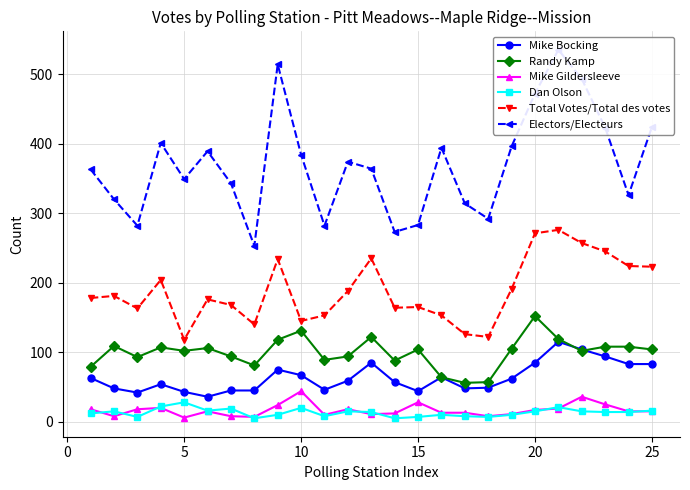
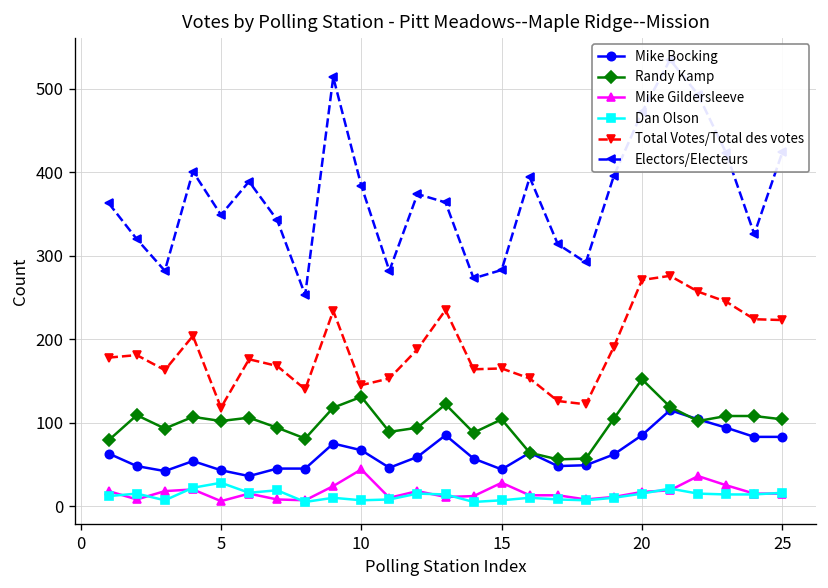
  {
    "Randy Kamp": {
      "5": 100,
      "10": 130,
      "15": 100,
      "20": 150,
      "25": 100
    },
    "Mike Gildersleeve": {
      "5": 10,
      "10": 40,
      "15": 30
    },
    "Dan Olson": {
      "5": 30,
-     "10": 20,
+     "10": 10,
      "15": 10
    },
    "Total Votes/Total des votes": {
      "5": 120,
      "10": 150,
      "15": 170,
      "20": 270,
      "25": 220
    }
  }
